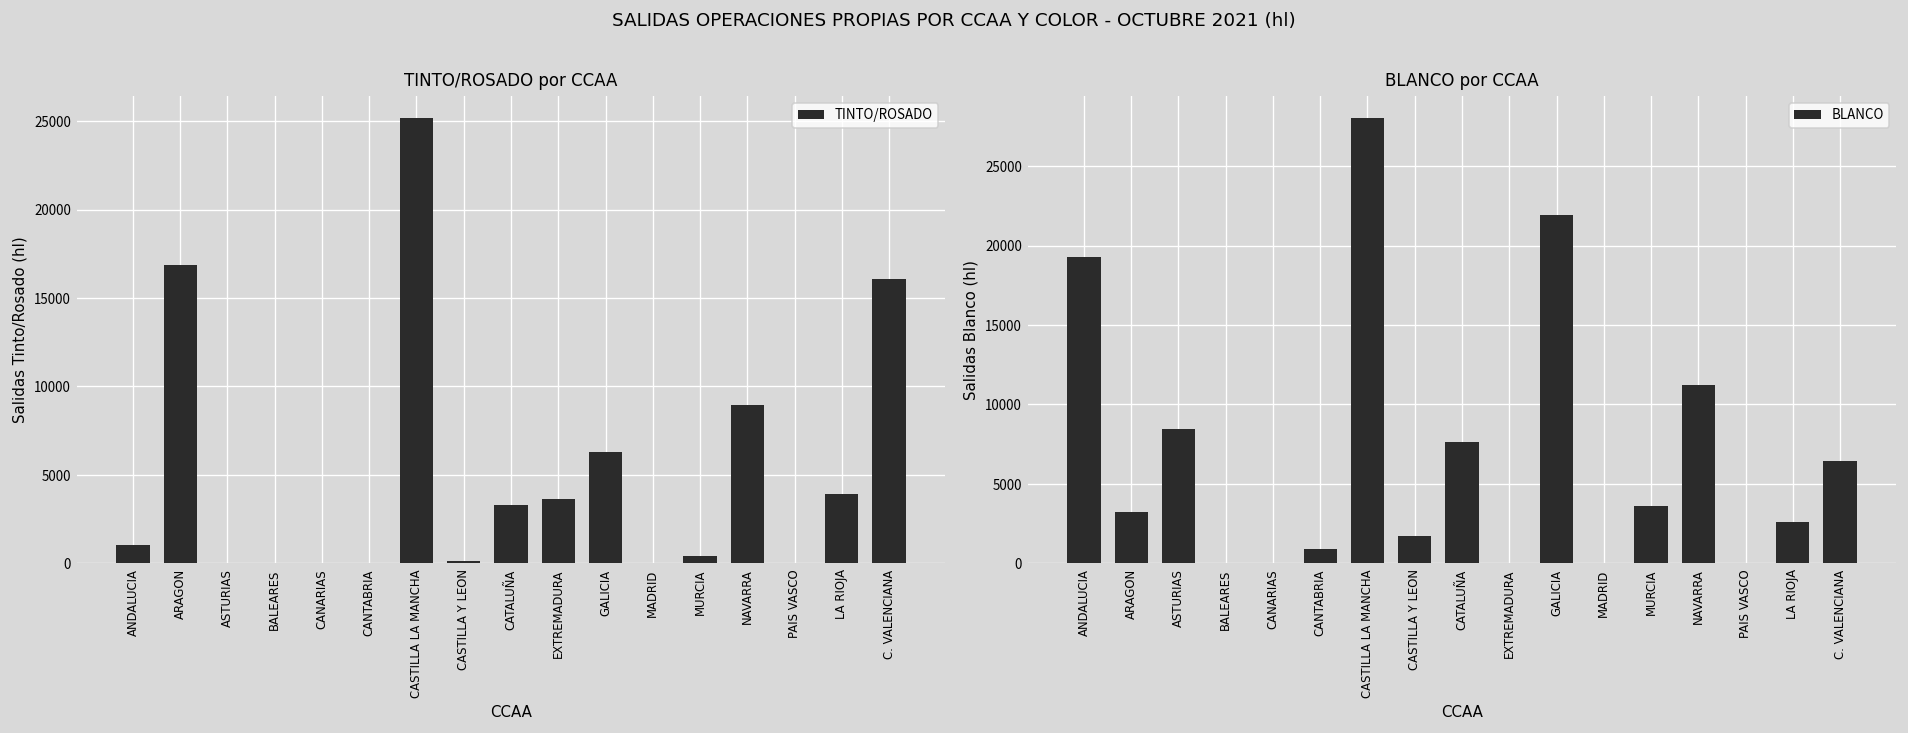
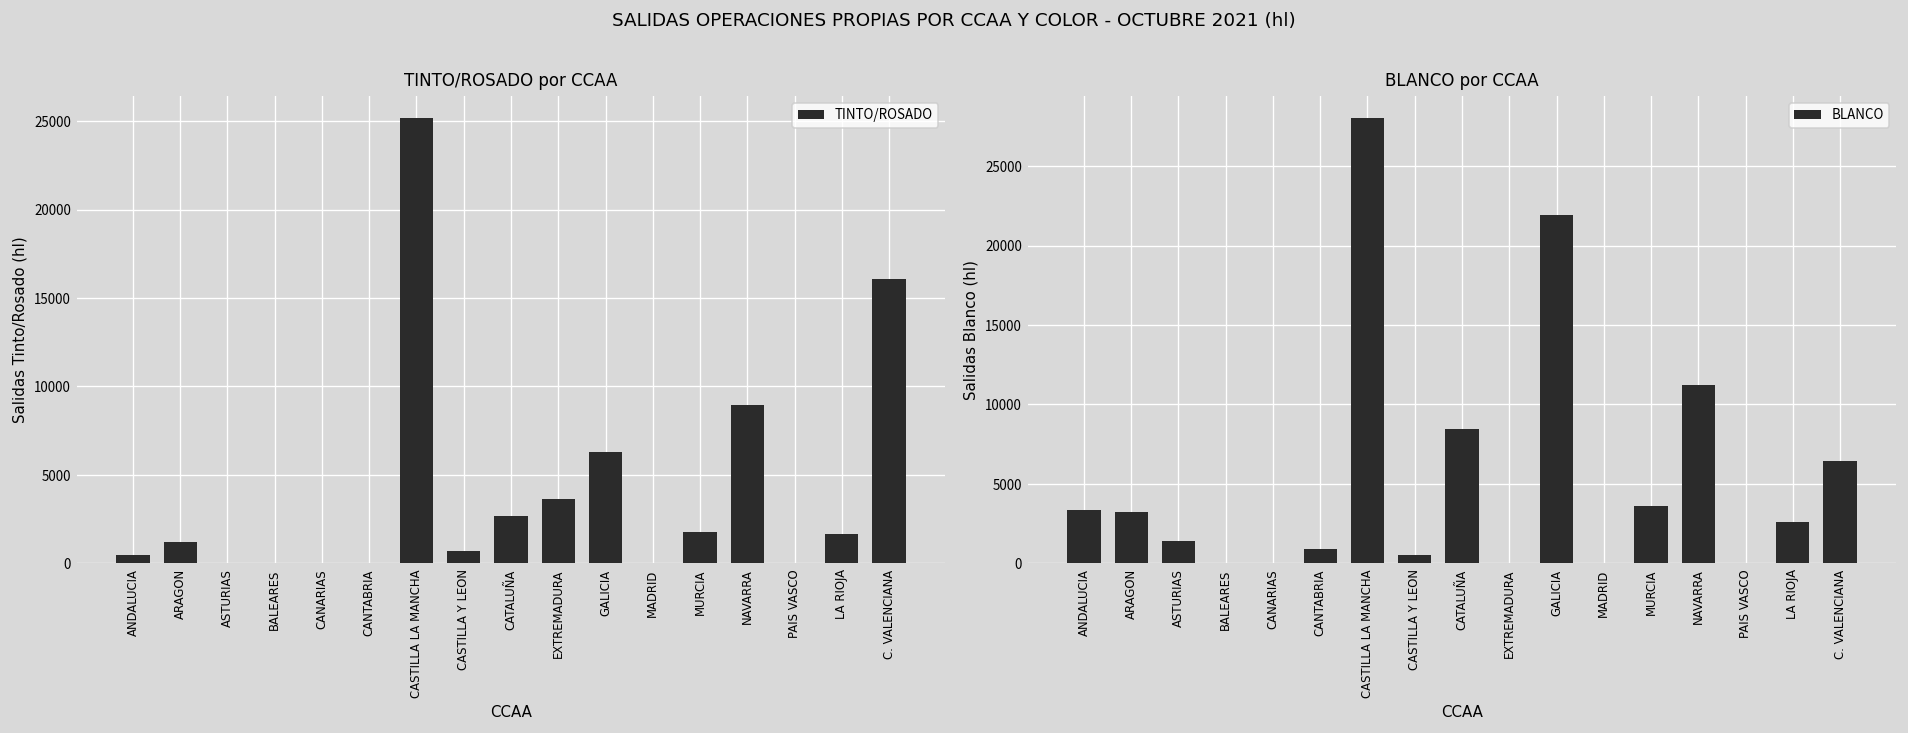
  {
    "TINTO/ROSADO por CCAA": {
-     "ANDALUCIA": 1100,
-     "ARAGON": 16900,
+     "ANDALUCIA": 500,
+     "ARAGON": 1200,
      "ASTURIAS": 0,
      "BALEARES": 0,
      "CANARIAS": 0,
      "CANTABRIA": 0,
      "CASTILLA LA MANCHA": 25200,
-     "CASTILLA Y LEON": 100,
-     "CATALUÑA": 3300,
+     "CASTILLA Y LEON": 700,
+     "CATALUÑA": 2700,
      "EXTREMADURA": 3700,
      "GALICIA": 6300,
      "MADRID": 0,
-     "MURCIA": 400,
+     "MURCIA": 1800,
      "NAVARRA": 9000,
      "PAIS VASCO": 0,
-     "LA RIOJA": 3900,
+     "LA RIOJA": 1700,
      "C. VALENCIANA": 16100
    },
    "BLANCO por CCAA": {
-     "ANDALUCIA": 19300,
+     "ANDALUCIA": 3400,
      "ARAGON": 3200,
-     "ASTURIAS": 8500,
+     "ASTURIAS": 1400,
      "BALEARES": 0,
      "CANARIAS": 0,
      "CANTABRIA": 900,
      "CASTILLA LA MANCHA": 28000,
-     "CASTILLA Y LEON": 1700,
-     "CATALUÑA": 7700,
+     "CASTILLA Y LEON": 500,
+     "CATALUÑA": 8400,
      "EXTREMADURA": 0,
      "GALICIA": 21900,
      "MADRID": 0,
      "MURCIA": 3600,
      "NAVARRA": 11200,
      "PAIS VASCO": 0,
      "LA RIOJA": 2600,
      "C. VALENCIANA": 6400
    }
  }
